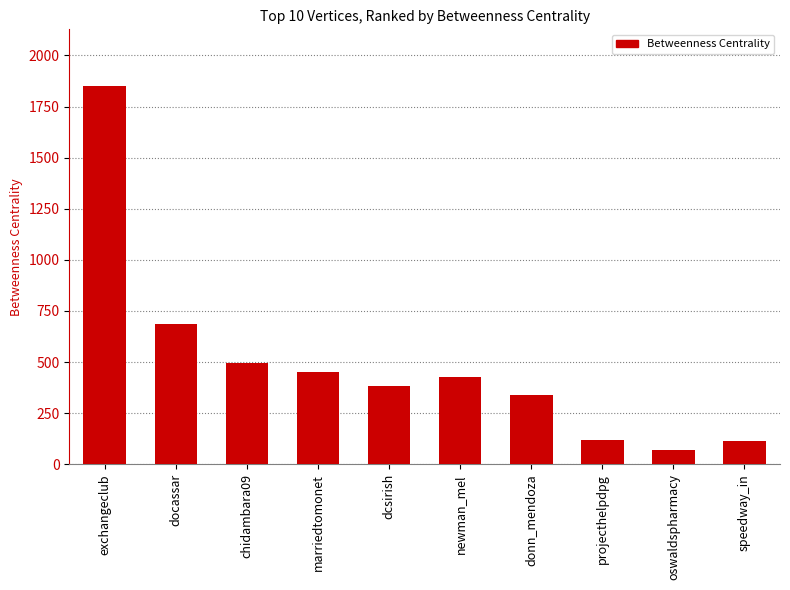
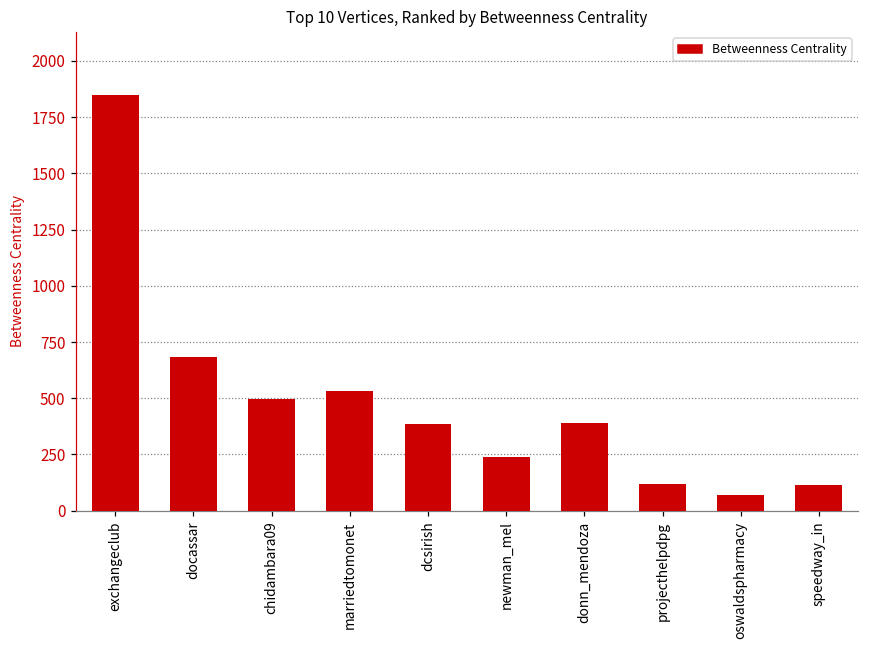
  {
    "exchangeclub": 1850,
    "docassar": 680,
    "chidambara09": 500,
-   "marriedtomonet": 450,
+   "marriedtomonet": 530,
    "dcsirish": 380,
-   "newman_mel": 430,
-   "donn_mendoza": 340,
+   "newman_mel": 240,
+   "donn_mendoza": 390,
    "projecthelpdpg": 120,
    "oswaldspharmacy": 70,
    "speedway_in": 120
  }
